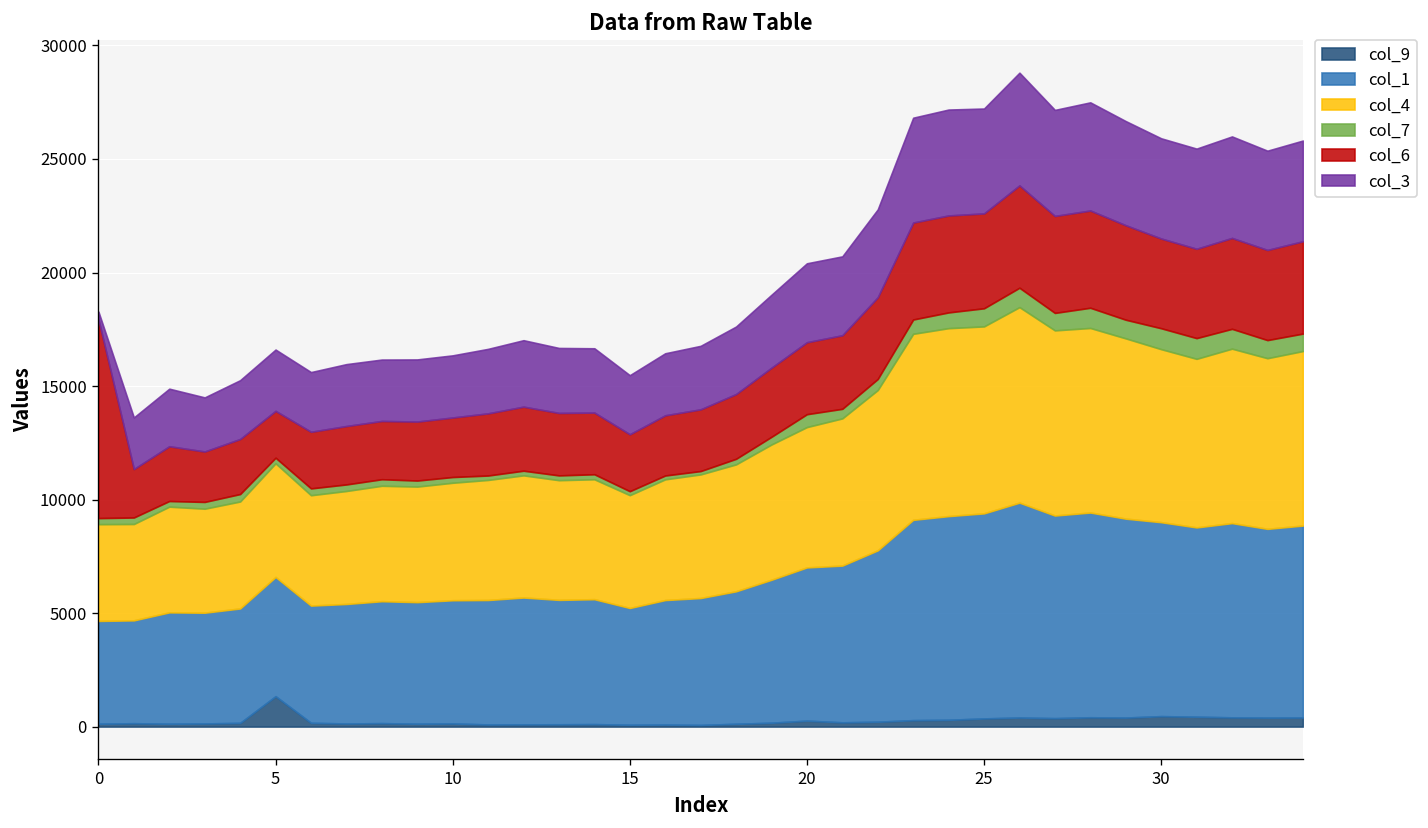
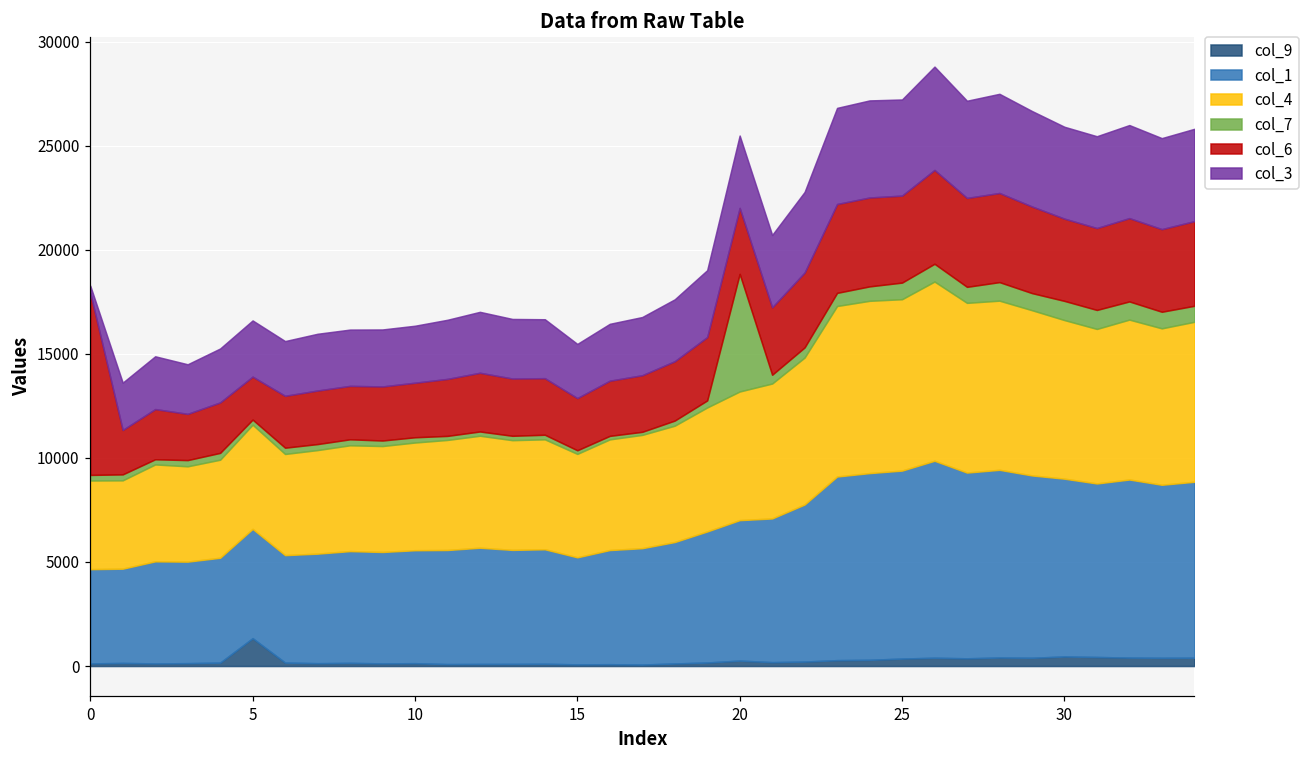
  {
    "col_9": {
      "5": 1300,
      "10": 100,
      "20": 300,
      "25": 400,
      "30": 500
    },
    "col_1": {
      "0": 4500,
      "5": 5300,
      "10": 5400,
      "15": 5100,
      "20": 6700,
      "25": 9000,
      "30": 8500
    },
    "col_4": {
      "0": 4300,
      "5": 5000,
      "10": 5200,
      "15": 5000,
      "20": 6200,
      "25": 8200,
      "30": 7600
    },
    "col_7": {
      "0": 300,
      "5": 200,
      "10": 300,
      "15": 200,
-     "20": 600,
+     "20": 5700,
      "25": 800,
      "30": 900
    },
    "col_6": {
      "0": 8800,
      "5": 2100,
      "10": 2600,
      "15": 2500,
      "20": 3200,
      "25": 4200,
      "30": 4000
    },
    "col_3": {
      "0": 300,
      "5": 2700,
      "10": 2700,
      "15": 2600,
      "20": 3500,
      "25": 4600,
      "30": 4400
    }
  }
